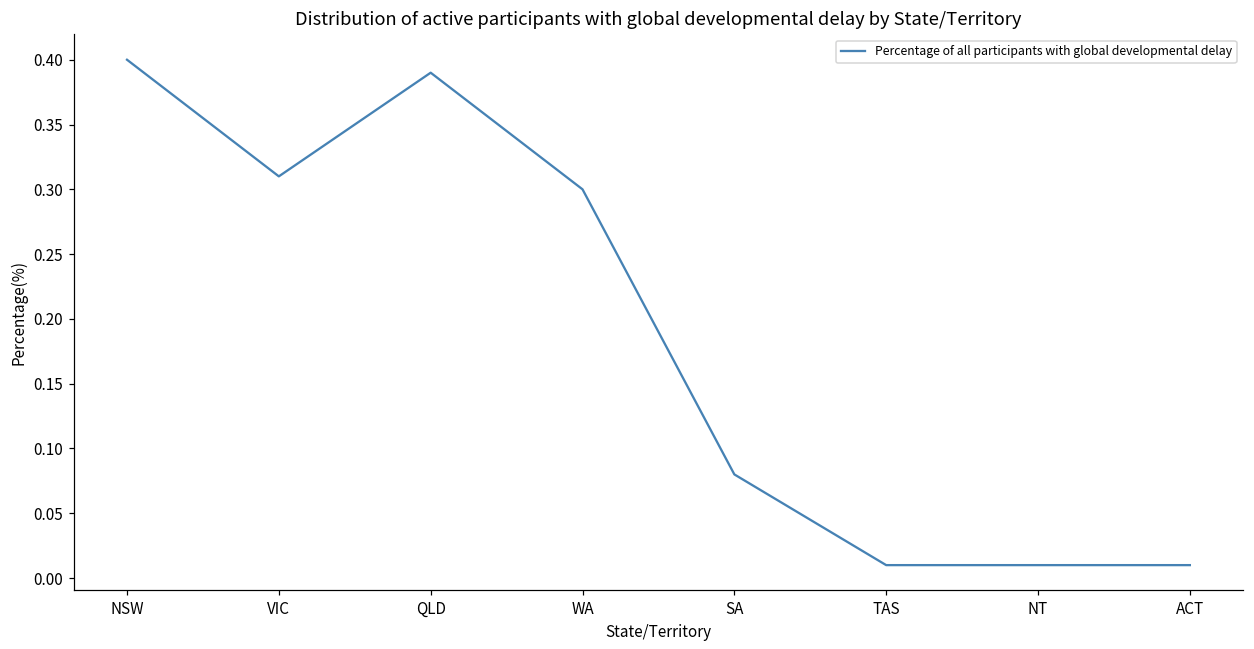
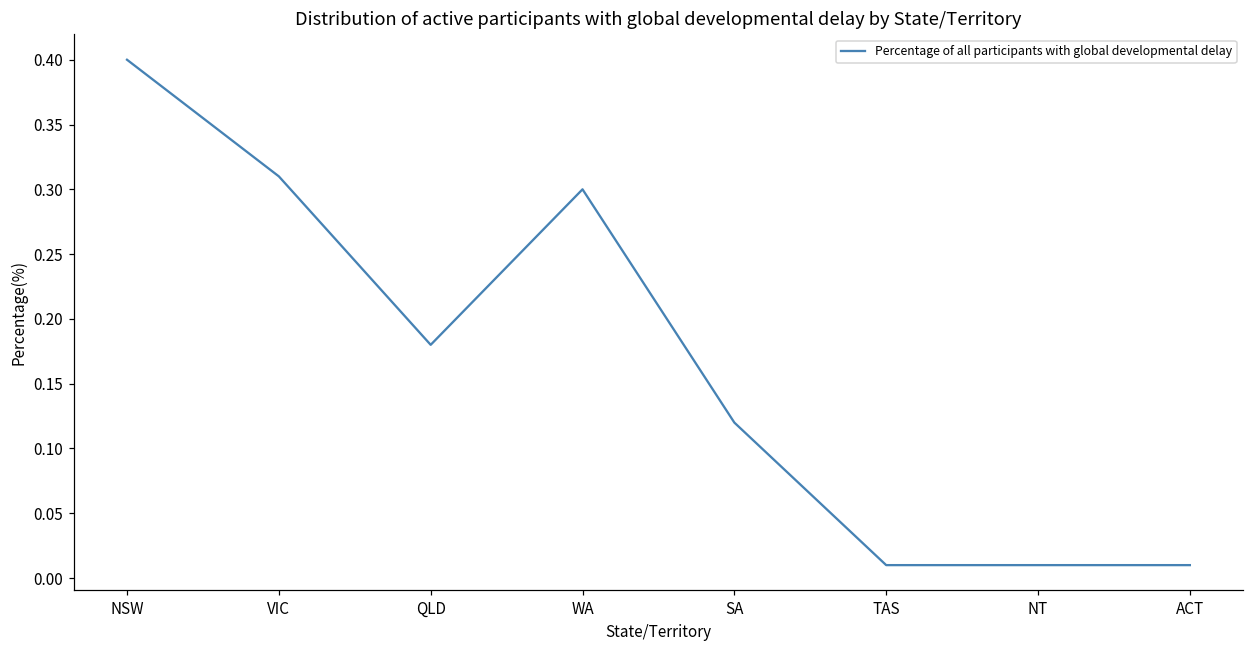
  {
    "NSW": 0.40,
    "VIC": 0.31,
-   "QLD": 0.39,
+   "QLD": 0.18,
    "WA": 0.30,
-   "SA": 0.08,
+   "SA": 0.12,
    "TAS": 0.01,
    "NT": 0.01,
    "ACT": 0.01
  }
